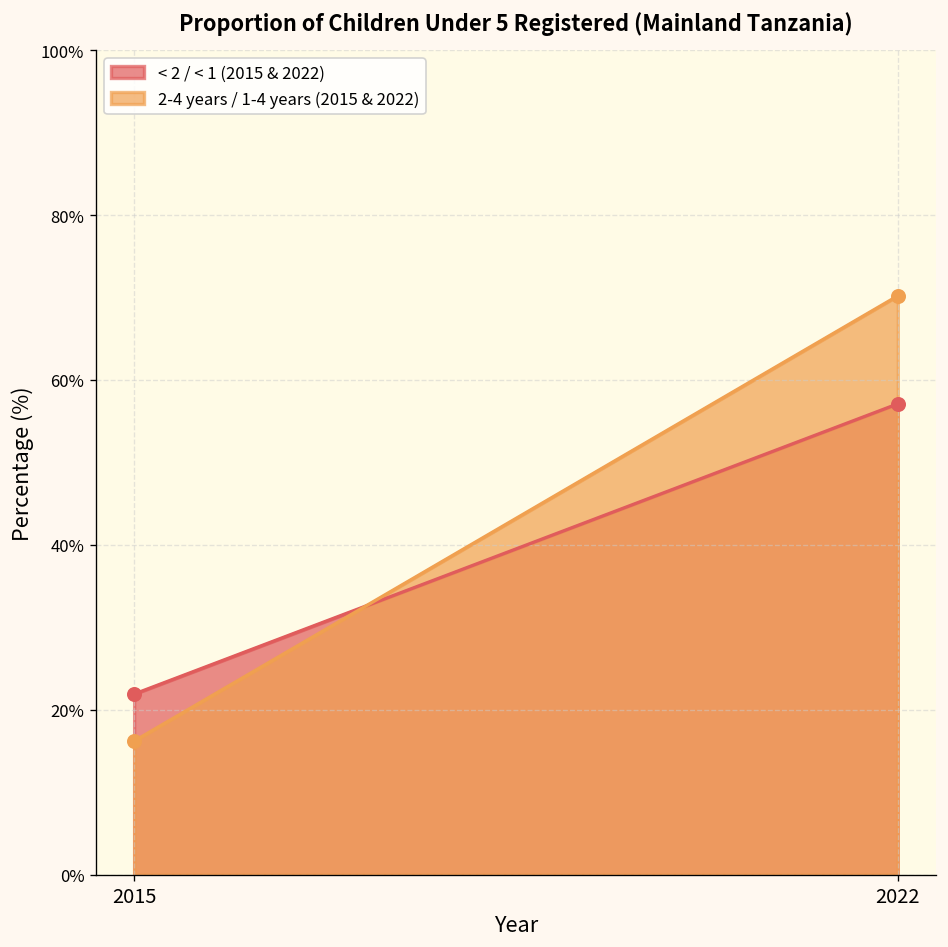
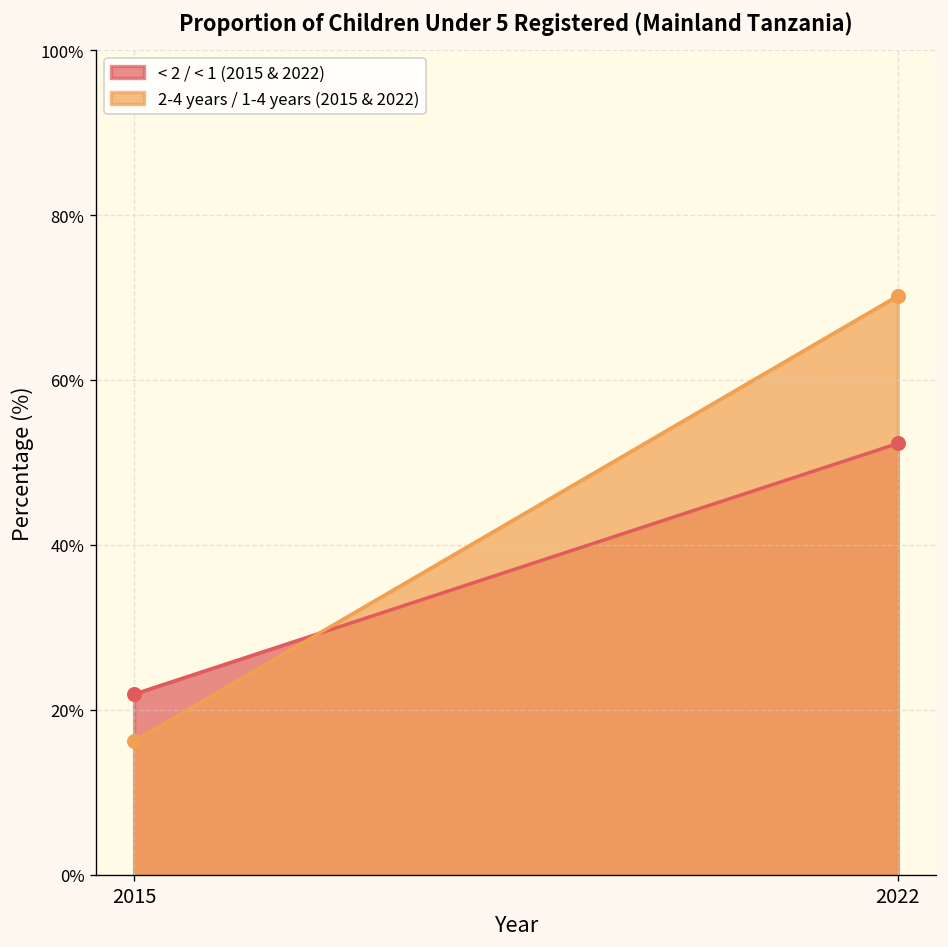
  {
    "< 2 / < 1 (2015 & 2022)": {
      "2015": "22%",
-     "2022": "57%"
+     "2022": "52%"
    },
    "2-4 years / 1-4 years (2015 & 2022)": {
      "2015": "16%",
      "2022": "70%"
    }
  }
